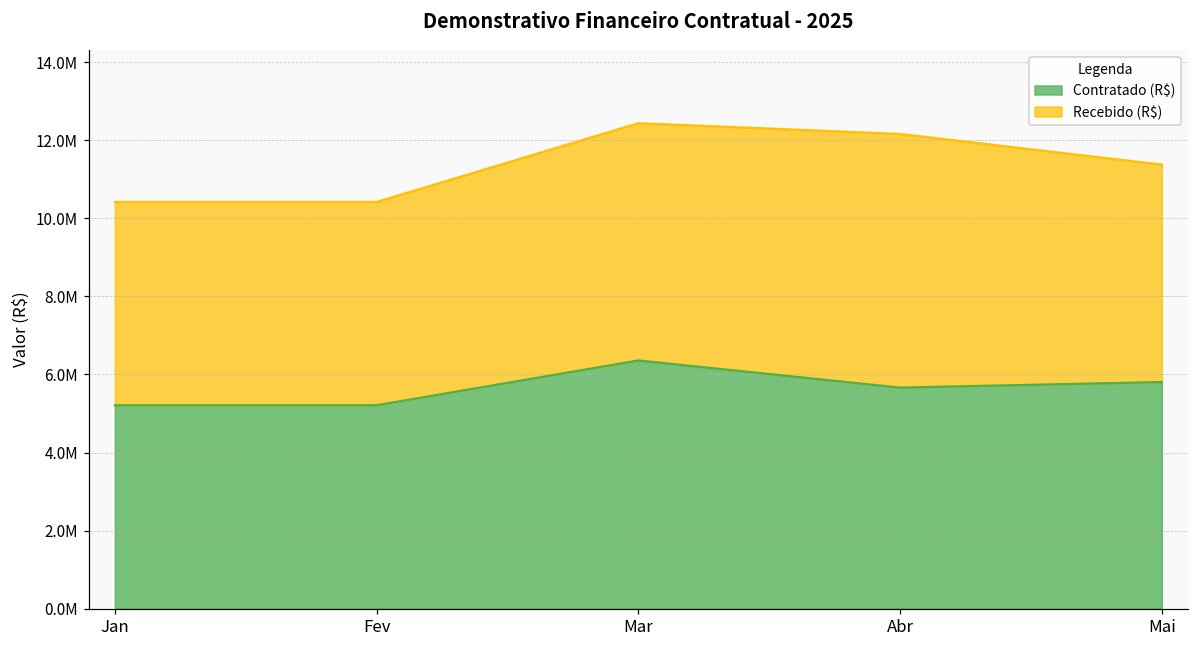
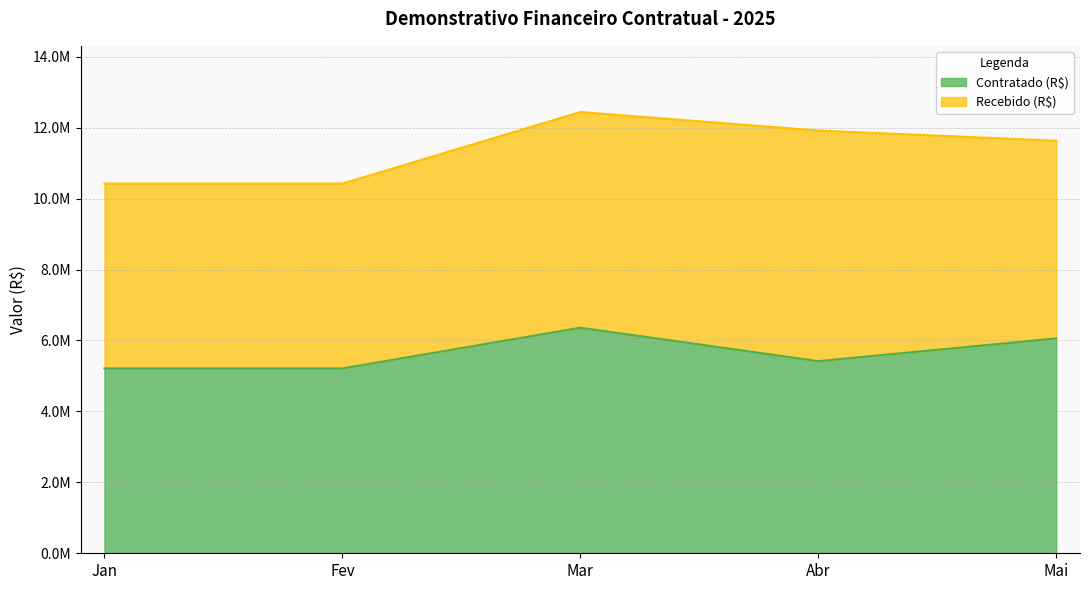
  {
    "Contratado (R$)": {
      "Jan": 5200000,
      "Fev": 5200000,
      "Mar": 6400000,
-     "Abr": 5700000,
-     "Mai": 5800000
+     "Abr": 5400000,
+     "Mai": 6100000
    },
    "Recebido (R$)": {
      "Jan": 5200000,
      "Fev": 5200000,
      "Mar": 6100000,
      "Abr": 6500000,
      "Mai": 5600000
    }
  }
